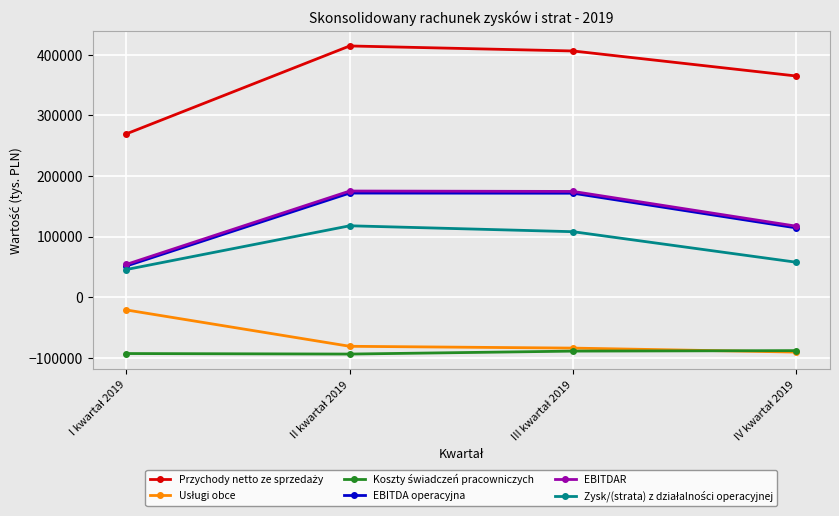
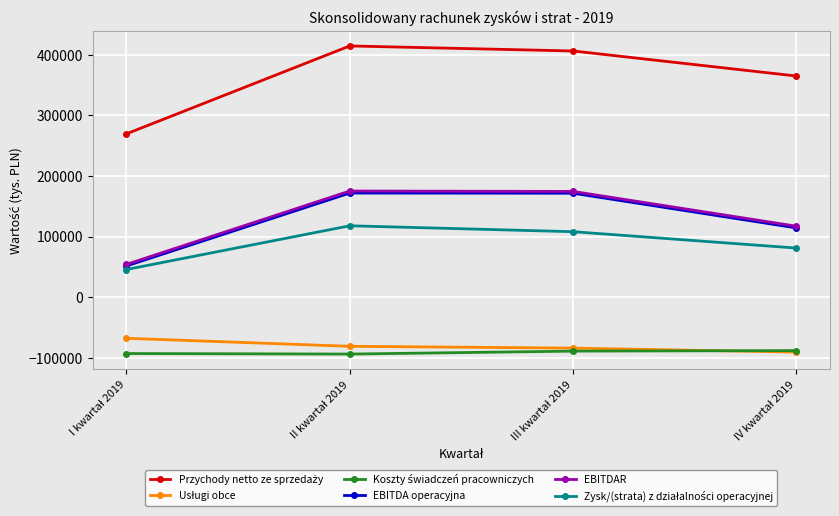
  {
    "Przychody netto ze sprzedaży": {
      "I kwartał 2019": 270000,
      "II kwartał 2019": 410000,
      "III kwartał 2019": 410000,
      "IV kwartał 2019": 360000
    },
    "Usługi obce": {
-     "I kwartał 2019": -20000,
+     "I kwartał 2019": -70000,
      "II kwartał 2019": -80000,
      "III kwartał 2019": -80000
    },
    "Koszty świadczeń pracowniczych": {
      "I kwartał 2019": -90000,
      "II kwartał 2019": -90000,
      "III kwartał 2019": -90000
    },
    "Zysk/(strata) z działalności operacyjnej": {
      "I kwartał 2019": 50000,
      "II kwartał 2019": 120000,
      "III kwartał 2019": 110000,
-     "IV kwartał 2019": 60000
+     "IV kwartał 2019": 80000
    }
  }
